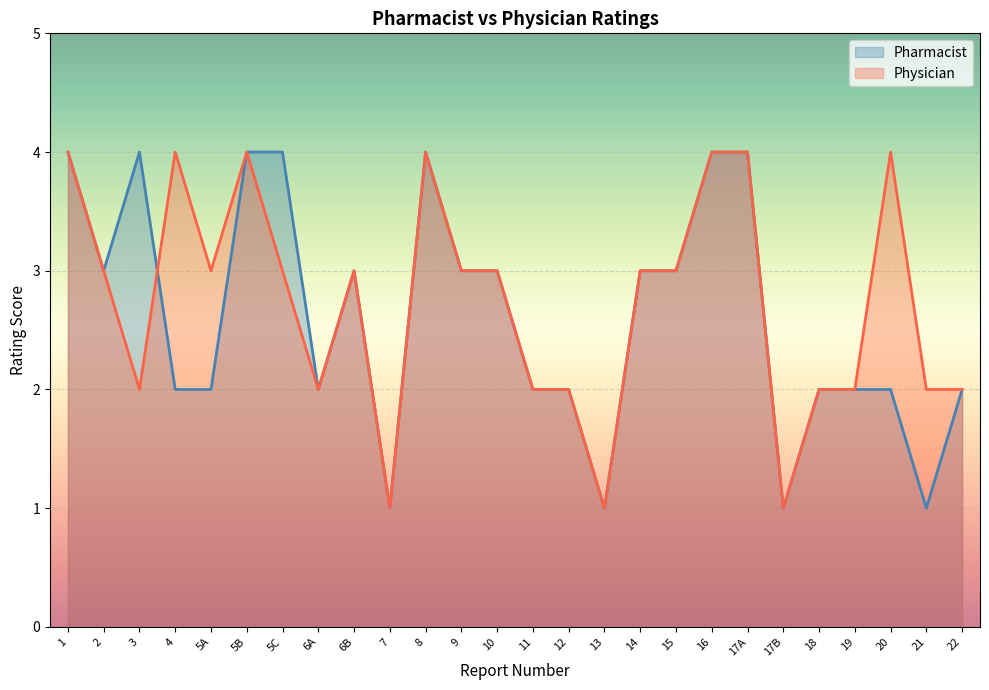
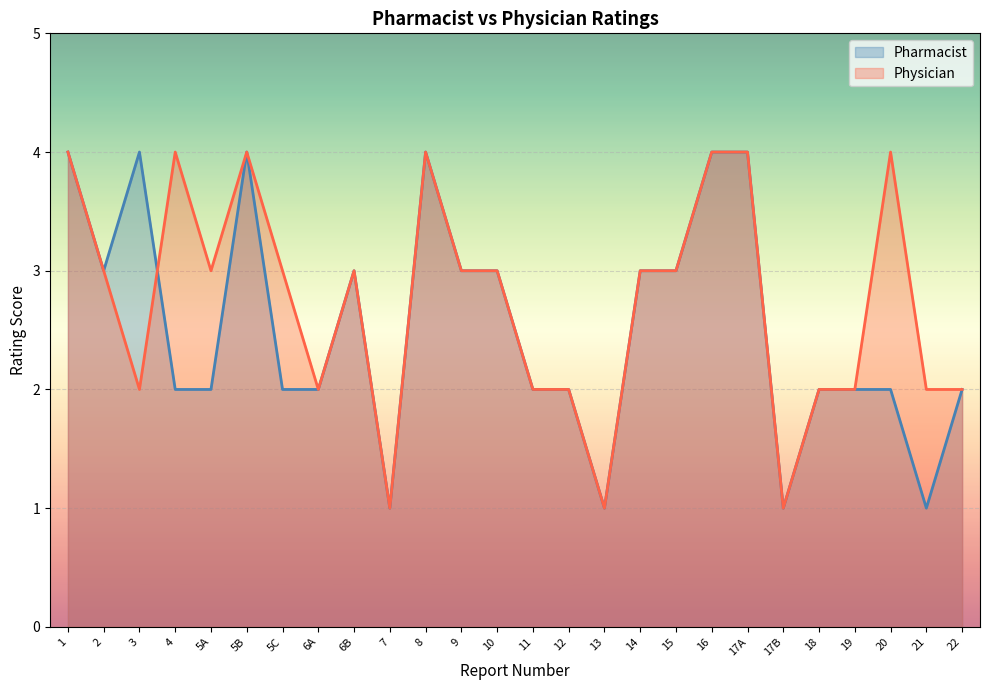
  {
    "Pharmacist": {
      "3": 4,
      "4": 2,
      "5A": 2,
-     "5C": 4,
+     "5C": 2,
      "20": 2,
      "21": 1
    },
    "Physician": {
      "3": 2,
      "4": 4,
      "5A": 3,
      "5C": 3,
      "20": 4,
      "21": 2
    }
  }
